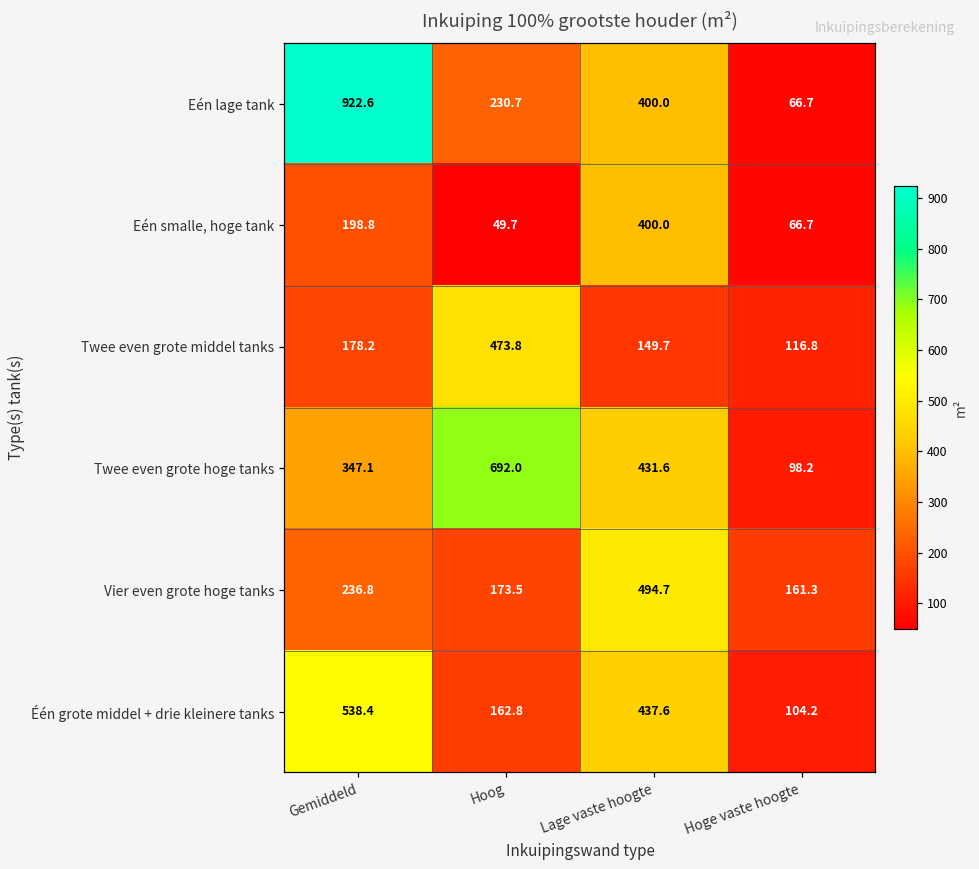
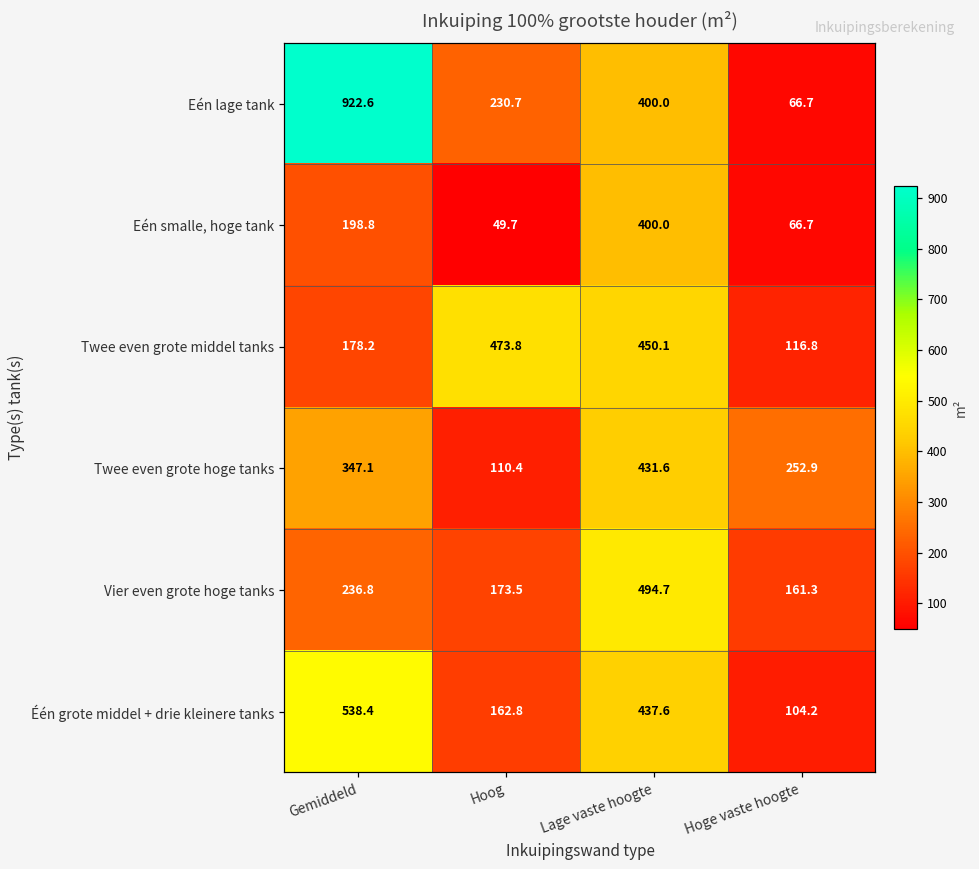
  {
    "Eén lage tank": {
      "Gemiddeld": 922.6,
      "Hoog": 230.7,
      "Lage vaste hoogte": 400.0,
      "Hoge vaste hoogte": 66.7
    },
    "Eén smalle, hoge tank": {
      "Gemiddeld": 198.8,
      "Hoog": 49.7,
      "Lage vaste hoogte": 400.0,
      "Hoge vaste hoogte": 66.7
    },
    "Twee even grote middel tanks": {
      "Gemiddeld": 178.2,
      "Hoog": 473.8,
-     "Lage vaste hoogte": 149.7,
+     "Lage vaste hoogte": 450.1,
      "Hoge vaste hoogte": 116.8
    },
    "Twee even grote hoge tanks": {
      "Gemiddeld": 347.1,
-     "Hoog": 692.0,
+     "Hoog": 110.4,
      "Lage vaste hoogte": 431.6,
-     "Hoge vaste hoogte": 98.2
+     "Hoge vaste hoogte": 252.9
    },
    "Vier even grote hoge tanks": {
      "Gemiddeld": 236.8,
      "Hoog": 173.5,
      "Lage vaste hoogte": 494.7,
      "Hoge vaste hoogte": 161.3
    },
    "Één grote middel + drie kleinere tanks": {
      "Gemiddeld": 538.4,
      "Hoog": 162.8,
      "Lage vaste hoogte": 437.6,
      "Hoge vaste hoogte": 104.2
    }
  }
